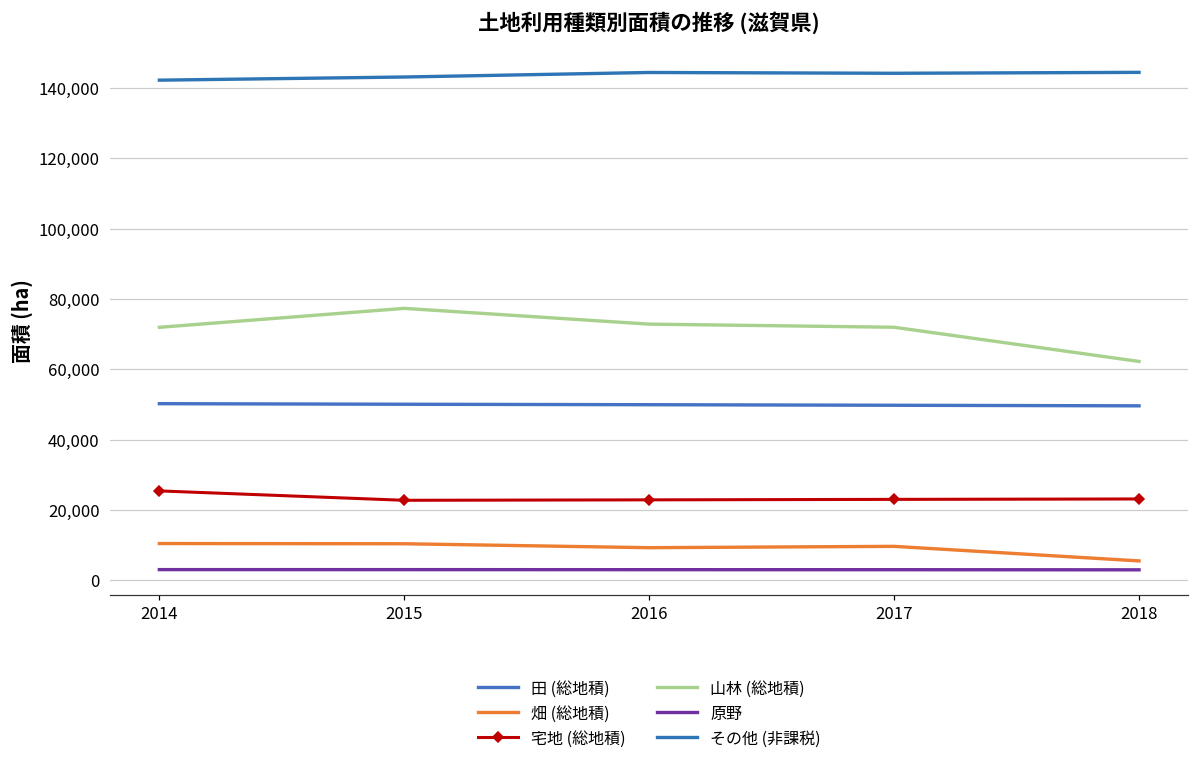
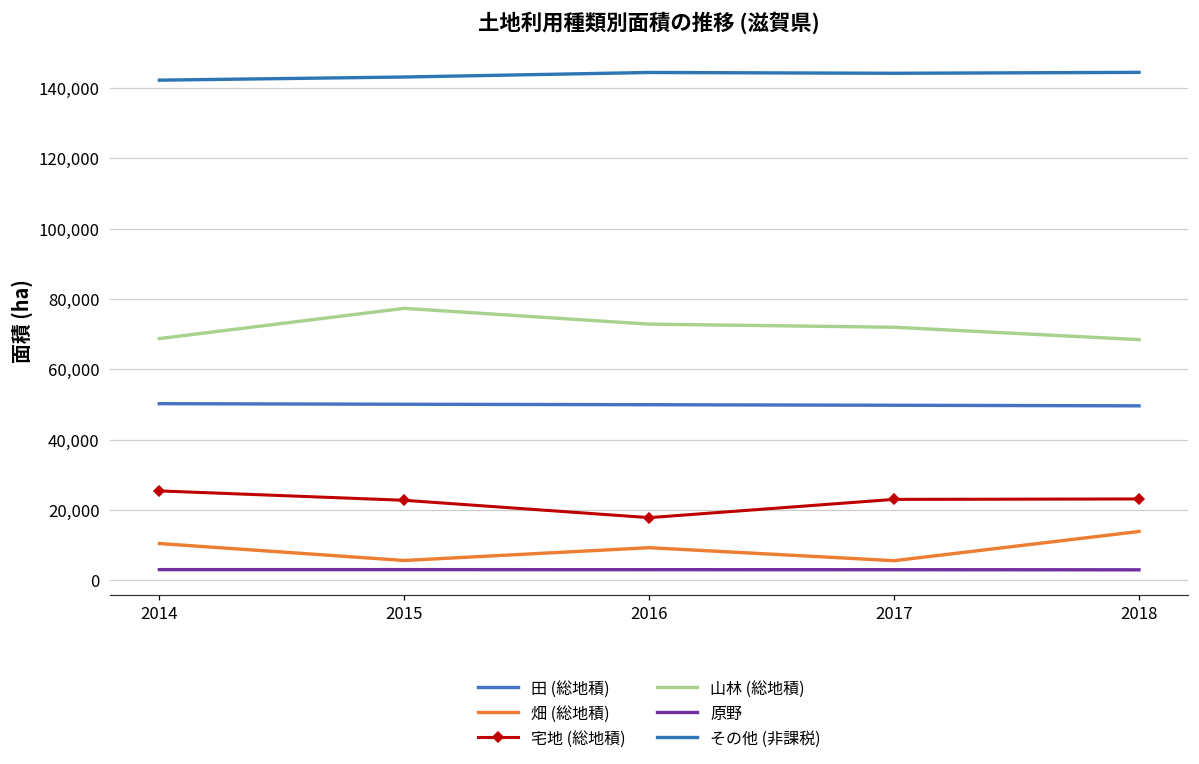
  {
    "畑 (総地積)": {
      "2014": "10,000",
-     "2015": "10,000",
+     "2015": "6,000",
      "2016": "9,000",
-     "2017": "10,000",
-     "2018": "5,000"
+     "2017": "6,000",
+     "2018": "14,000"
    },
    "宅地 (総地積)": {
      "2014": "25,000",
      "2015": "23,000",
-     "2016": "23,000",
+     "2016": "18,000",
      "2017": "23,000",
      "2018": "23,000"
    },
    "山林 (総地積)": {
-     "2014": "72,000",
+     "2014": "69,000",
      "2015": "77,000",
      "2016": "73,000",
      "2017": "72,000",
-     "2018": "62,000"
+     "2018": "68,000"
    },
    "原野": {
      "2014": "3,000",
      "2015": "3,000",
      "2016": "3,000",
      "2017": "3,000",
      "2018": "3,000"
    }
  }
